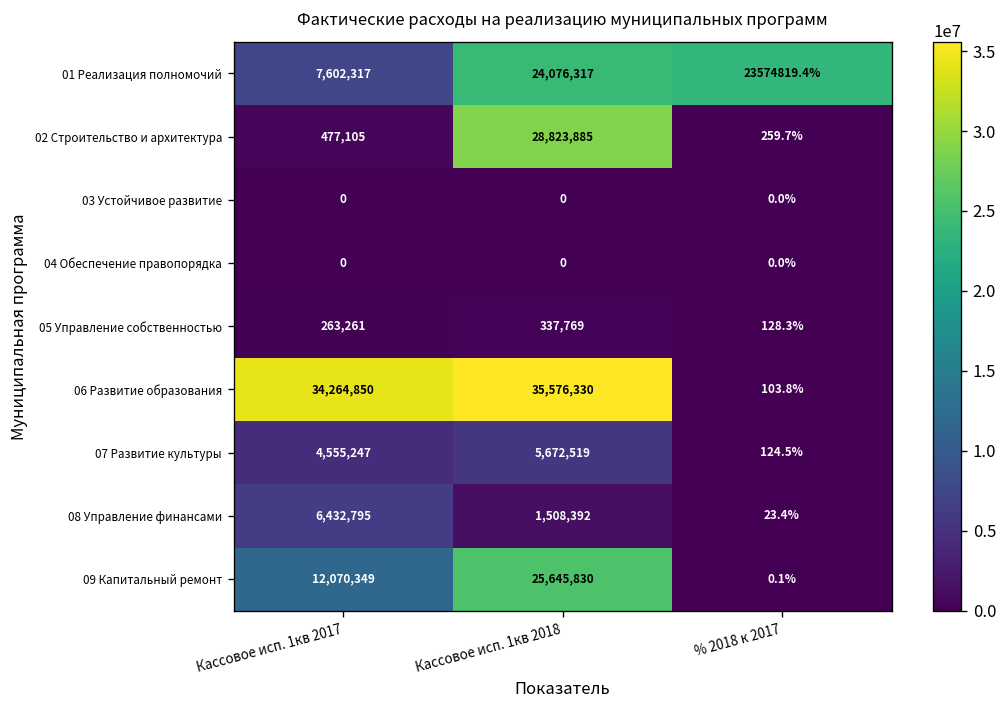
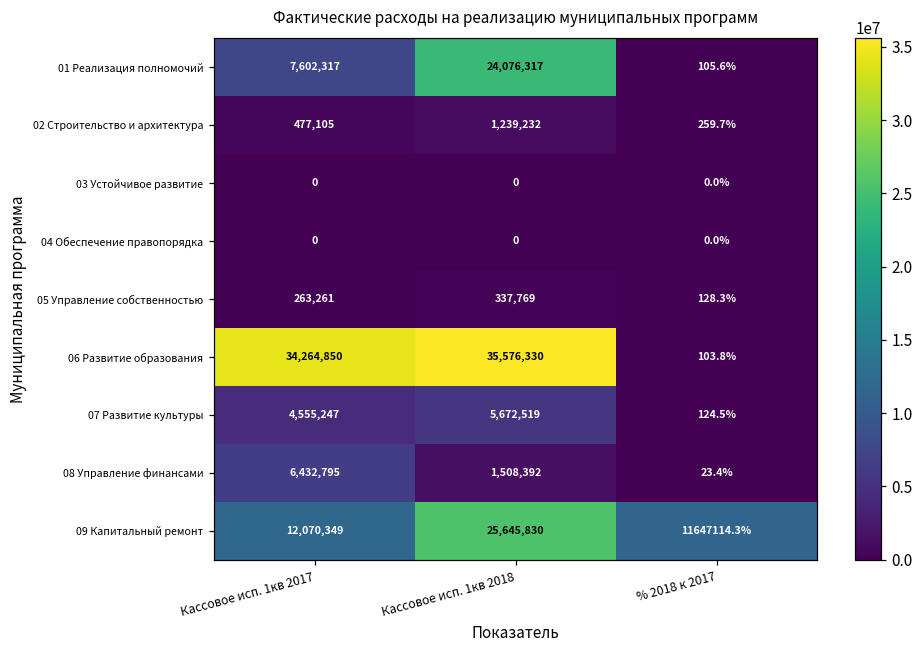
  {
    "01 Реализация полномочий": {
      "Кассовое исп. 1кв 2017": "7,602,317",
      "Кассовое исп. 1кв 2018": "24,076,317",
-     "% 2018 к 2017": "23574819.4%"
+     "% 2018 к 2017": "105.6%"
    },
    "02 Строительство и архитектура": {
      "Кассовое исп. 1кв 2017": "477,105",
-     "Кассовое исп. 1кв 2018": "28,823,885",
+     "Кассовое исп. 1кв 2018": "1,239,232",
      "% 2018 к 2017": "259.7%"
    },
    "03 Устойчивое развитие": {
      "Кассовое исп. 1кв 2017": "0",
      "Кассовое исп. 1кв 2018": "0",
      "% 2018 к 2017": "0.0%"
    },
    "04 Обеспечение правопорядка": {
      "Кассовое исп. 1кв 2017": "0",
      "Кассовое исп. 1кв 2018": "0",
      "% 2018 к 2017": "0.0%"
    },
    "05 Управление собственностью": {
      "Кассовое исп. 1кв 2017": "263,261",
      "Кассовое исп. 1кв 2018": "337,769",
      "% 2018 к 2017": "128.3%"
    },
    "06 Развитие образования": {
      "Кассовое исп. 1кв 2017": "34,264,850",
      "Кассовое исп. 1кв 2018": "35,576,330",
      "% 2018 к 2017": "103.8%"
    },
    "07 Развитие культуры": {
      "Кассовое исп. 1кв 2017": "4,555,247",
      "Кассовое исп. 1кв 2018": "5,672,519",
      "% 2018 к 2017": "124.5%"
    },
    "08 Управление финансами": {
      "Кассовое исп. 1кв 2017": "6,432,795",
      "Кассовое исп. 1кв 2018": "1,508,392",
      "% 2018 к 2017": "23.4%"
    },
    "09 Капитальный ремонт": {
      "Кассовое исп. 1кв 2017": "12,070,349",
      "Кассовое исп. 1кв 2018": "25,645,830",
-     "% 2018 к 2017": "0.1%"
+     "% 2018 к 2017": "11647114.3%"
    }
  }
